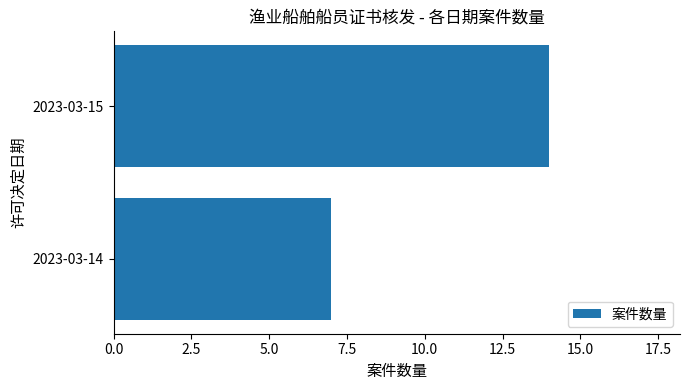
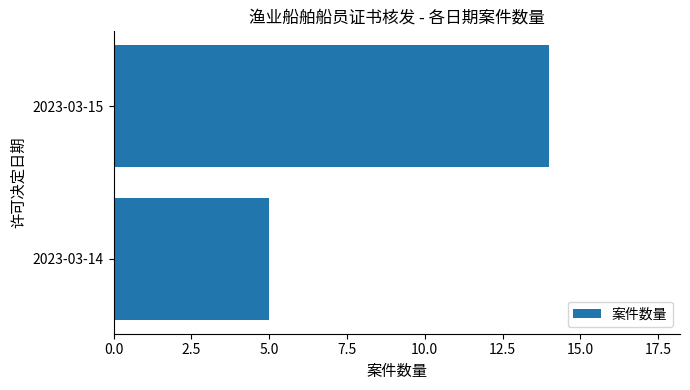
  {
    "2023-03-15": 14,
-   "2023-03-14": 7
+   "2023-03-14": 5
  }
